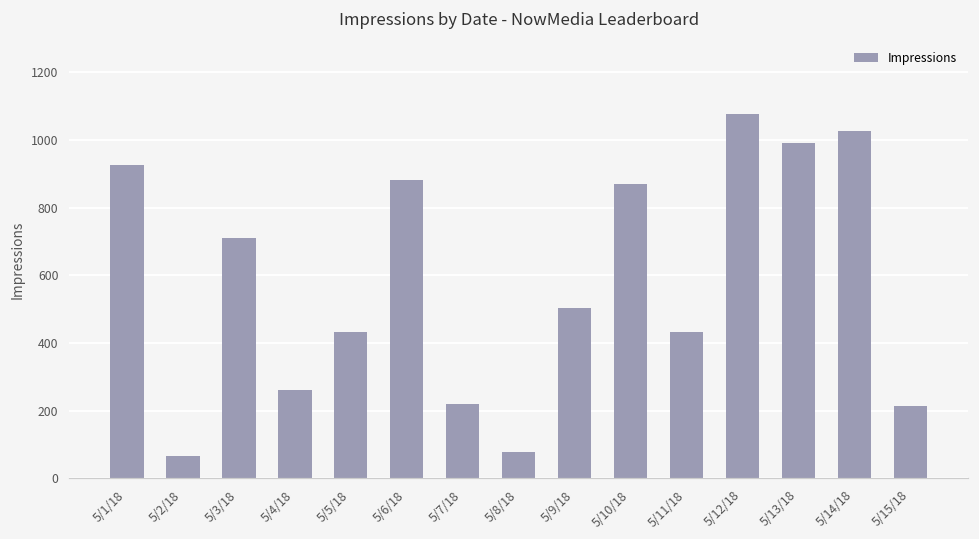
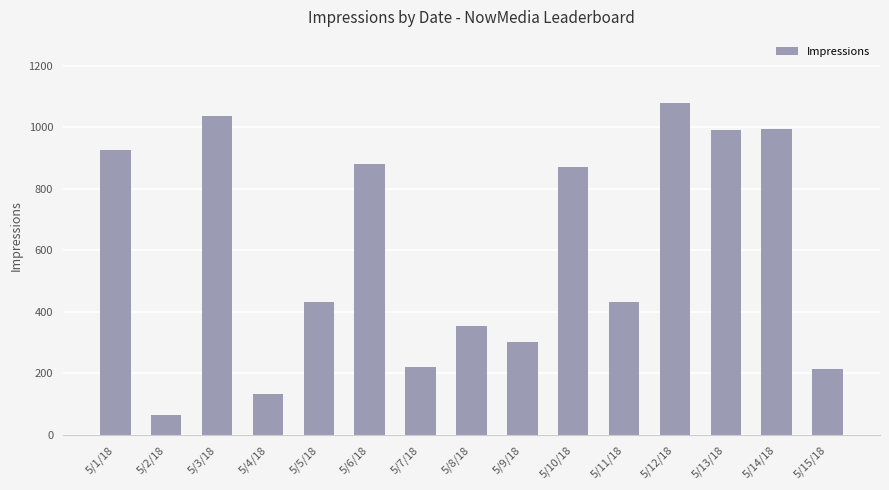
  {
    "5/1/18": 930,
    "5/2/18": 70,
-   "5/3/18": 710,
-   "5/4/18": 260,
+   "5/3/18": 1040,
+   "5/4/18": 130,
    "5/5/18": 430,
    "5/6/18": 880,
    "5/7/18": 220,
-   "5/8/18": 80,
-   "5/9/18": 500,
+   "5/8/18": 360,
+   "5/9/18": 300,
    "5/10/18": 870,
    "5/11/18": 430,
    "5/12/18": 1080,
    "5/13/18": 990,
-   "5/14/18": 1030,
+   "5/14/18": 990,
    "5/15/18": 220
  }
